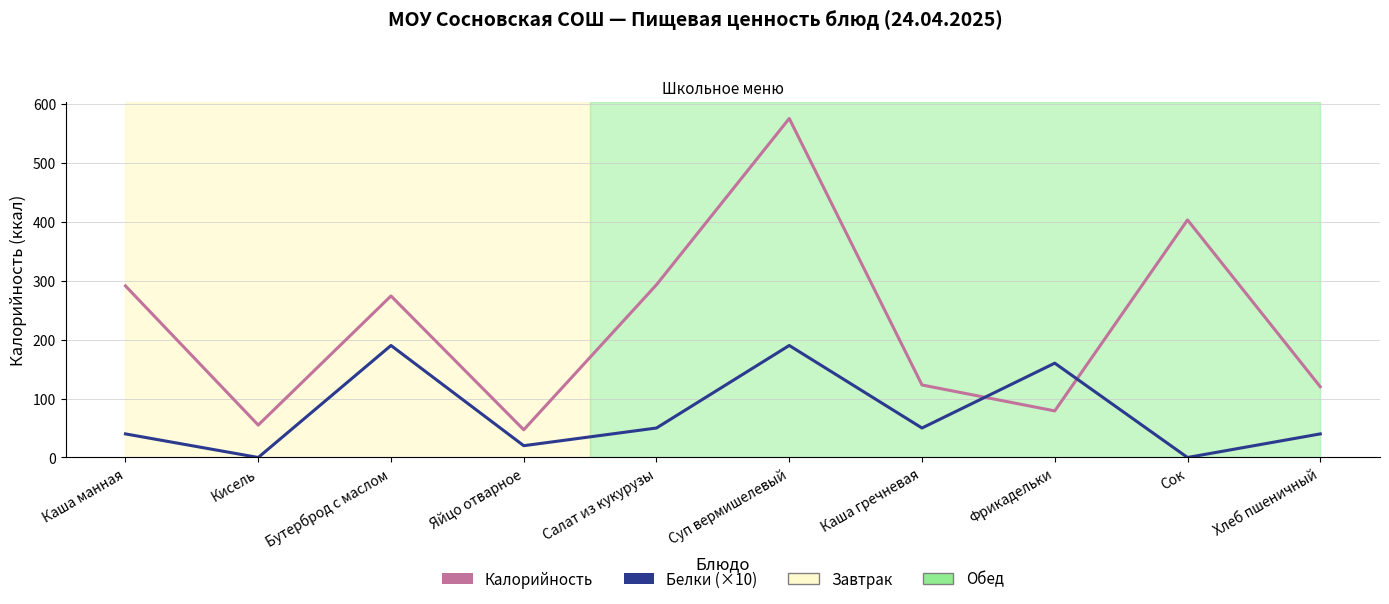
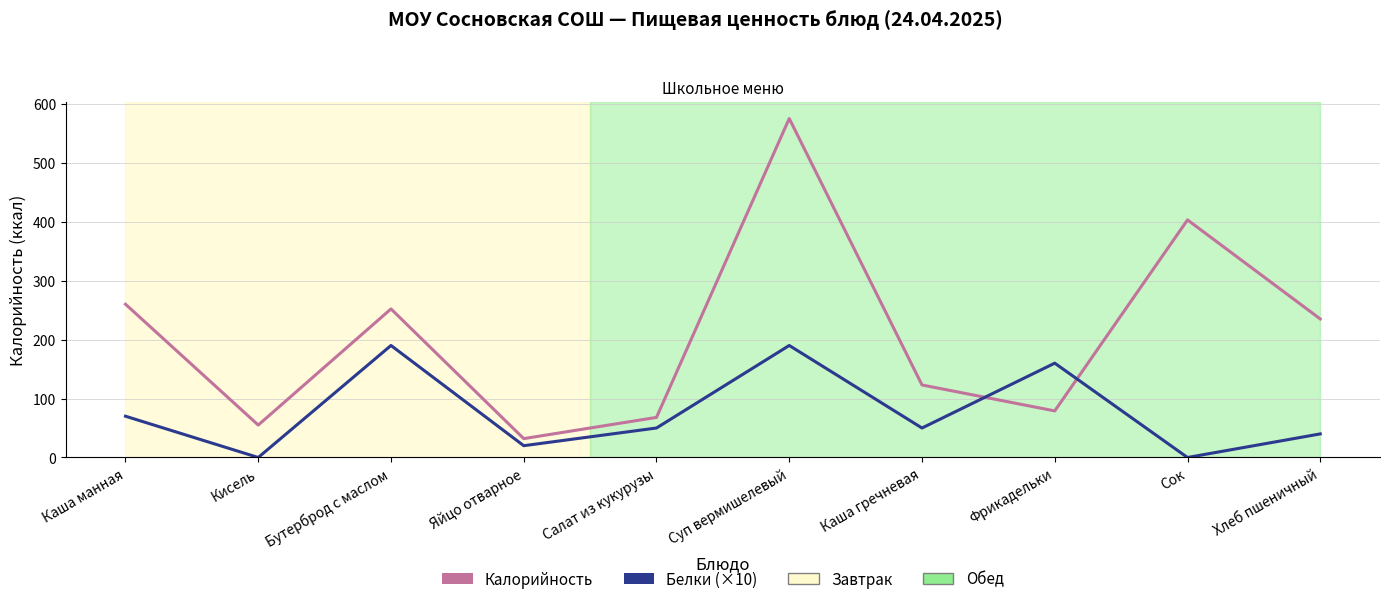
  {
    "Калорийность": {
-     "Каша манная": 290,
+     "Каша манная": 260,
      "Кисель": 60,
-     "Бутерброд с маслом": 270,
-     "Яйцо отварное": 50,
-     "Салат из кукурузы": 290,
+     "Бутерброд с маслом": 250,
+     "Яйцо отварное": 30,
+     "Салат из кукурузы": 70,
      "Суп вермишелевый": 580,
      "Каша гречневая": 120,
      "Фрикадельки": 80,
      "Сок": 400,
-     "Хлеб пшеничный": 120
+     "Хлеб пшеничный": 240
    },
    "Белки (×10)": {
-     "Каша манная": 40,
+     "Каша манная": 70,
      "Кисель": 0,
      "Бутерброд с маслом": 190,
      "Яйцо отварное": 20,
      "Салат из кукурузы": 50,
      "Суп вермишелевый": 190,
      "Каша гречневая": 50,
      "Фрикадельки": 160,
      "Сок": 0,
      "Хлеб пшеничный": 40
    }
  }
